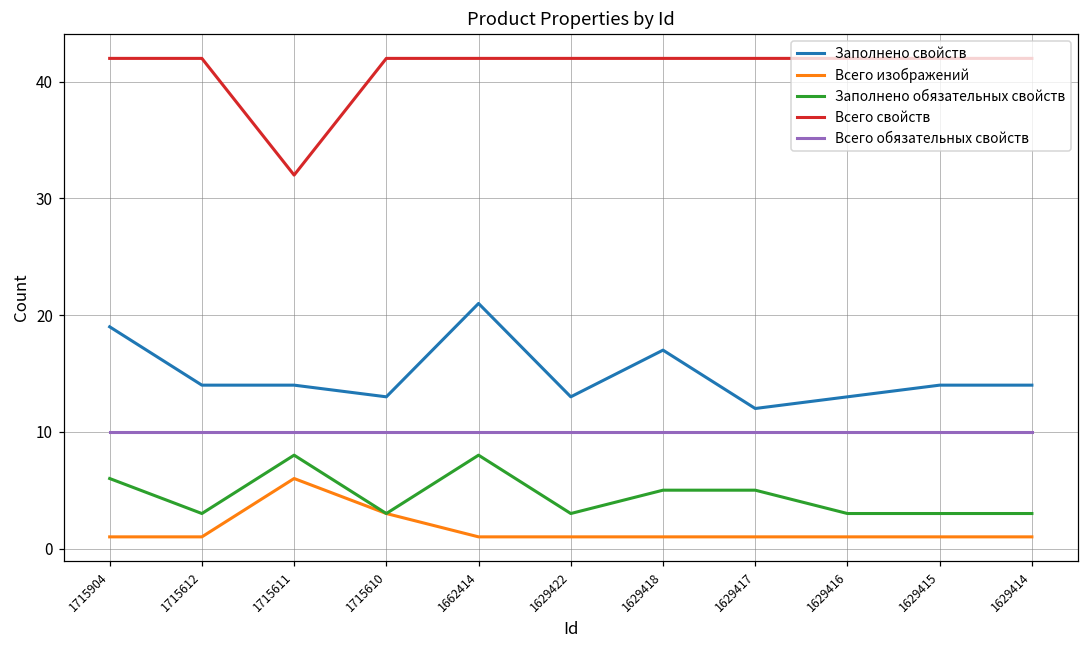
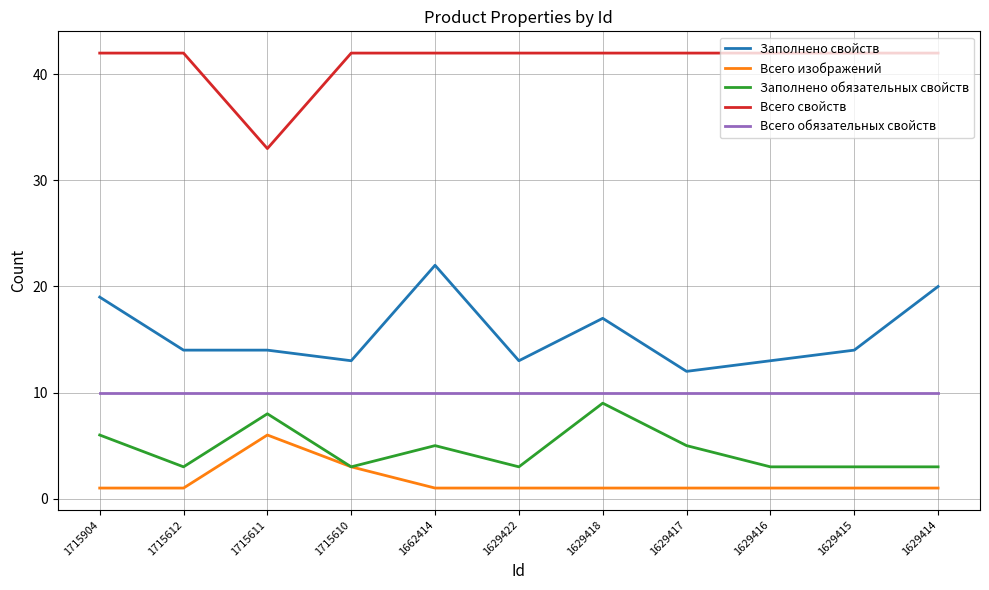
  {
    "Заполнено свойств": {
      "1715904": 19,
      "1715612": 14,
      "1715611": 14,
      "1715610": 13,
-     "1662414": 21,
+     "1662414": 22,
      "1629422": 13,
      "1629418": 17,
      "1629417": 12,
      "1629416": 13,
      "1629415": 14,
-     "1629414": 14
+     "1629414": 20
    },
    "Всего изображений": {
      "1715904": 1,
      "1715612": 1,
      "1715611": 6,
      "1662414": 1,
      "1629422": 1,
      "1629418": 1,
      "1629417": 1,
      "1629416": 1,
      "1629415": 1,
      "1629414": 1
    },
    "Заполнено обязательных свойств": {
      "1715904": 6,
      "1715612": 3,
      "1715611": 8,
-     "1662414": 8,
+     "1662414": 5,
      "1629422": 3,
-     "1629418": 5,
+     "1629418": 9,
      "1629417": 5,
      "1629416": 3,
      "1629415": 3,
      "1629414": 3
    },
    "Всего свойств": {
      "1715904": 42,
      "1715612": 42,
-     "1715611": 32,
+     "1715611": 33,
      "1715610": 42,
      "1662414": 42,
      "1629422": 42,
      "1629418": 42,
      "1629417": 42
    },
    "Всего обязательных свойств": {
      "1715904": 10,
      "1715612": 10,
      "1715611": 10,
      "1715610": 10,
      "1662414": 10,
      "1629422": 10,
      "1629418": 10,
      "1629417": 10,
      "1629416": 10,
      "1629415": 10,
      "1629414": 10
    }
  }
